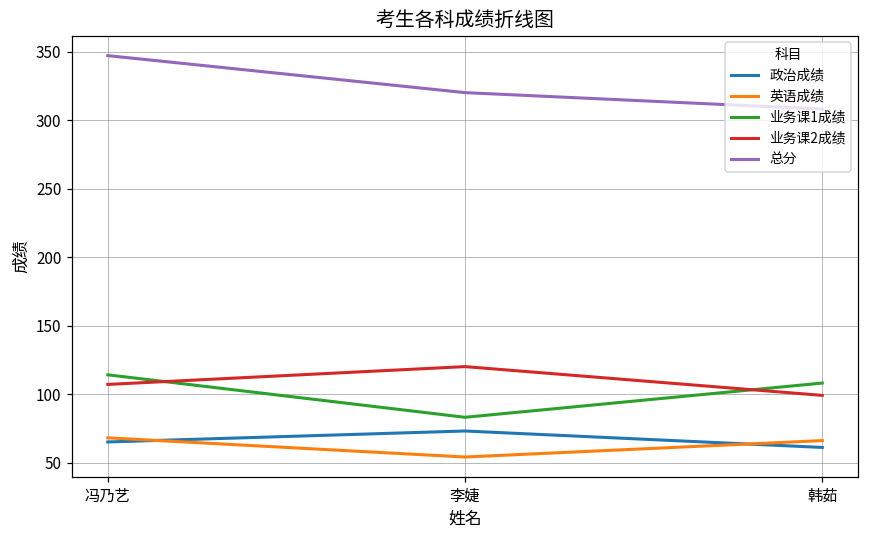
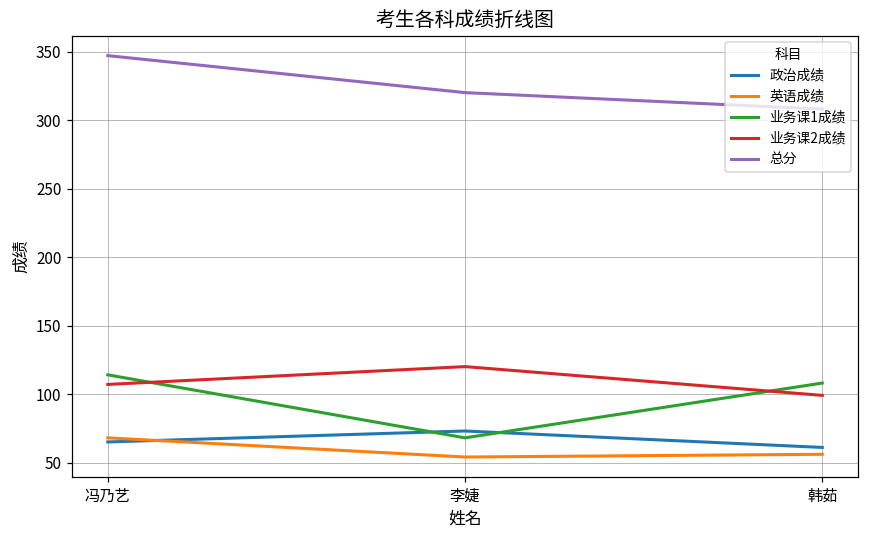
  {
    "政治成绩": {
      "冯乃艺": 65,
      "李婕": 73,
      "韩茹": 61
    },
    "英语成绩": {
      "冯乃艺": 68,
      "李婕": 54,
-     "韩茹": 66
+     "韩茹": 56
    },
    "业务课1成绩": {
      "冯乃艺": 114,
-     "李婕": 83,
+     "李婕": 68,
      "韩茹": 108
    },
    "业务课2成绩": {
      "冯乃艺": 107,
      "李婕": 120,
      "韩茹": 99
    },
    "总分": {
      "冯乃艺": 347,
      "李婕": 320
    }
  }
